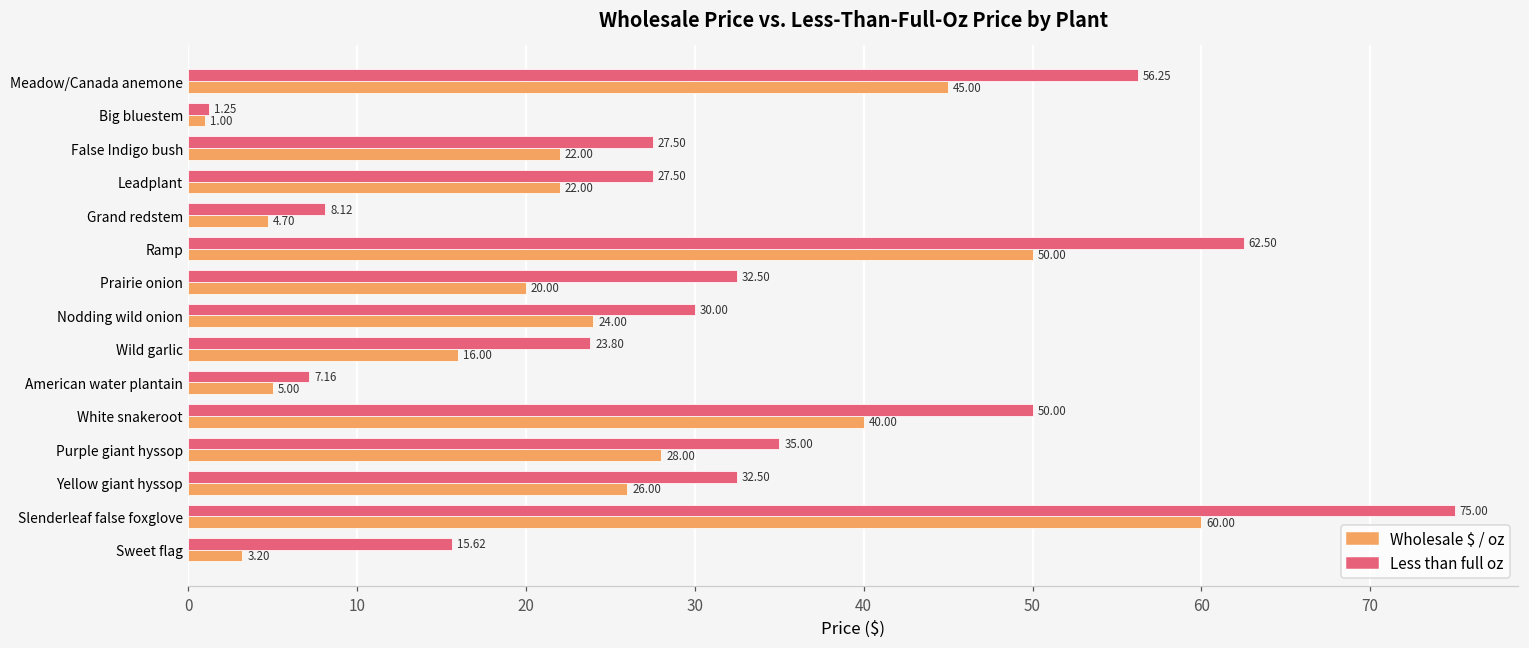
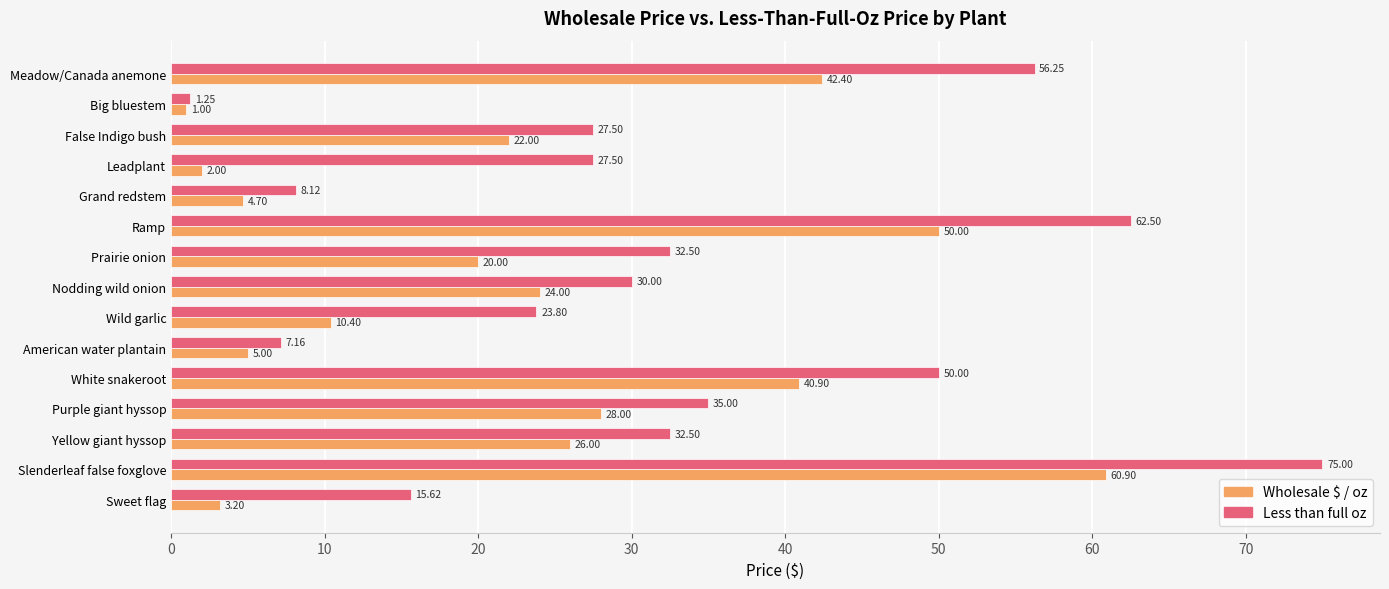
  {
    "Wholesale $ / oz": {
-     "Meadow/Canada anemone": 45.00,
+     "Meadow/Canada anemone": 42.40,
      "Big bluestem": 1.00,
      "False Indigo bush": 22.00,
-     "Leadplant": 22.00,
+     "Leadplant": 2.00,
      "Grand redstem": 4.70,
      "Ramp": 50.00,
      "Prairie onion": 20.00,
      "Nodding wild onion": 24.00,
-     "Wild garlic": 16.00,
+     "Wild garlic": 10.40,
      "American water plantain": 5.00,
-     "White snakeroot": 40.00,
+     "White snakeroot": 40.90,
      "Purple giant hyssop": 28.00,
      "Yellow giant hyssop": 26.00,
-     "Slenderleaf false foxglove": 60.00,
+     "Slenderleaf false foxglove": 60.90,
      "Sweet flag": 3.20
    },
    "Less than full oz": {
      "Meadow/Canada anemone": 56.25,
      "Big bluestem": 1.25,
      "False Indigo bush": 27.50,
      "Leadplant": 27.50,
      "Grand redstem": 8.12,
      "Ramp": 62.50,
      "Prairie onion": 32.50,
      "Nodding wild onion": 30.00,
      "Wild garlic": 23.80,
      "American water plantain": 7.16,
      "White snakeroot": 50.00,
      "Purple giant hyssop": 35.00,
      "Yellow giant hyssop": 32.50,
      "Slenderleaf false foxglove": 75.00,
      "Sweet flag": 15.62
    }
  }
